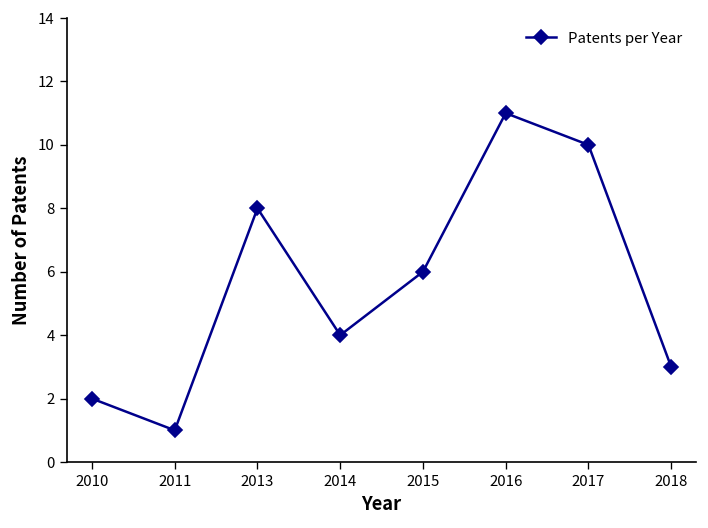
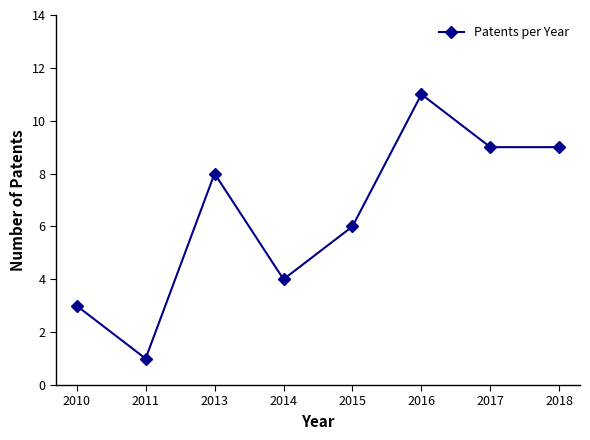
  {
-   "2010": 2,
+   "2010": 3,
    "2011": 1,
    "2013": 8,
    "2014": 4,
    "2015": 6,
    "2016": 11,
-   "2017": 10,
-   "2018": 3
+   "2017": 9,
+   "2018": 9
  }
